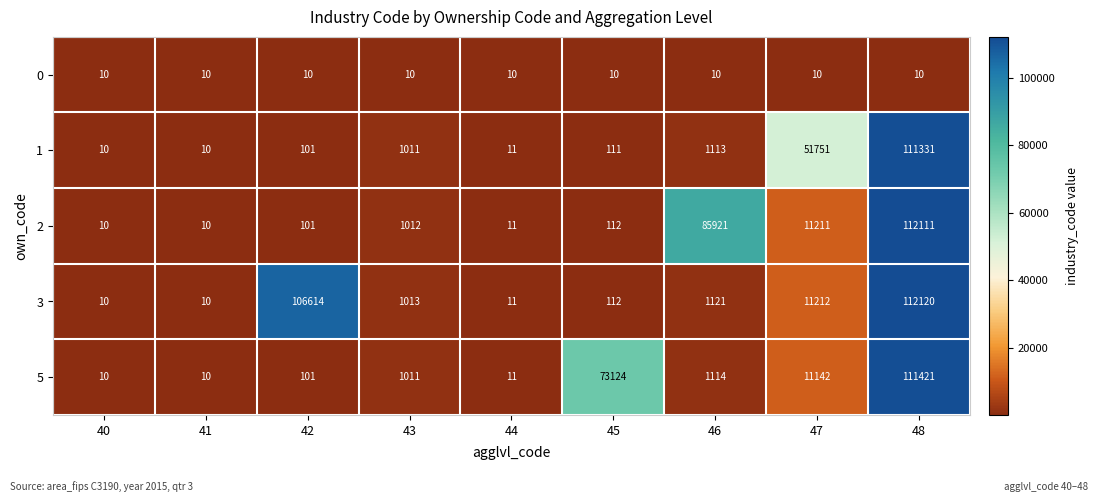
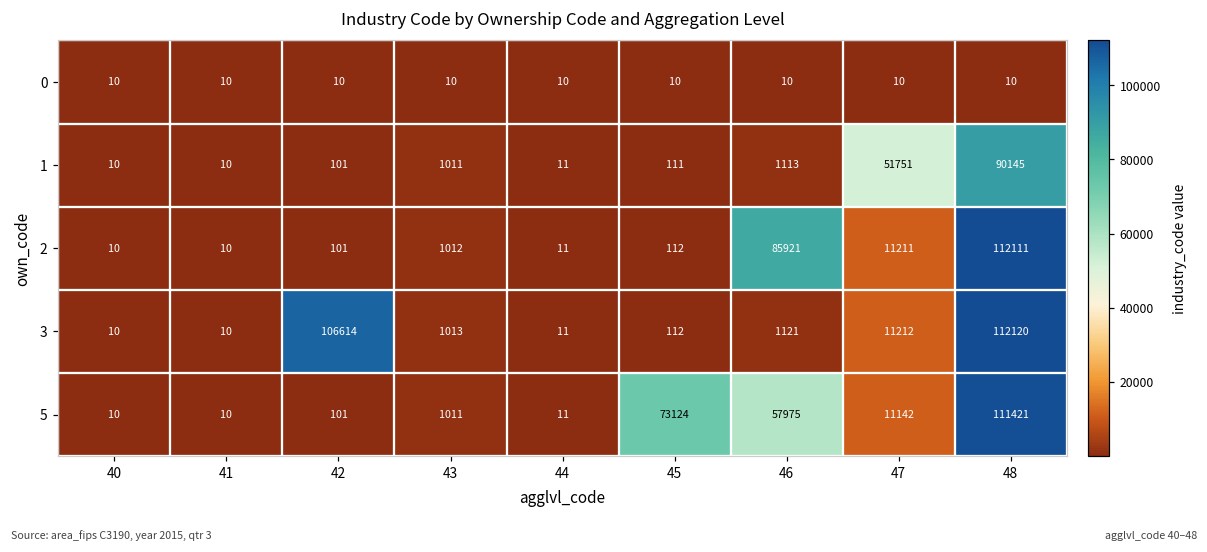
  {
    "0": {
      "40": 10,
      "41": 10,
      "42": 10,
      "43": 10,
      "44": 10,
      "45": 10,
      "46": 10,
      "47": 10,
      "48": 10
    },
    "1": {
      "40": 10,
      "41": 10,
      "42": 101,
      "43": 1011,
      "44": 11,
      "45": 111,
      "46": 1113,
      "47": 51751,
-     "48": 111331
+     "48": 90145
    },
    "2": {
      "40": 10,
      "41": 10,
      "42": 101,
      "43": 1012,
      "44": 11,
      "45": 112,
      "46": 85921,
      "47": 11211,
      "48": 112111
    },
    "3": {
      "40": 10,
      "41": 10,
      "42": 106614,
      "43": 1013,
      "44": 11,
      "45": 112,
      "46": 1121,
      "47": 11212,
      "48": 112120
    },
    "5": {
      "40": 10,
      "41": 10,
      "42": 101,
      "43": 1011,
      "44": 11,
      "45": 73124,
-     "46": 1114,
+     "46": 57975,
      "47": 11142,
      "48": 111421
    }
  }
